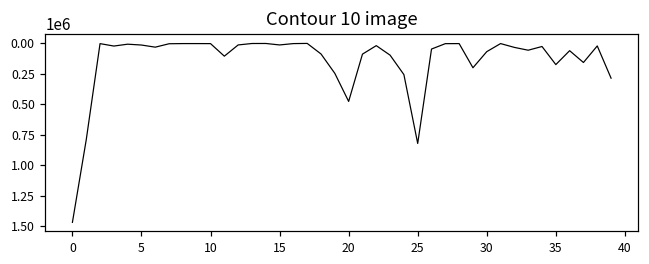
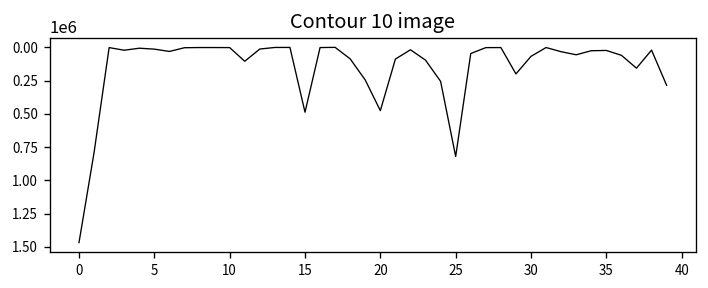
  {
    "0": 1470000,
    "5": 10000,
    "10": 0,
-   "15": 10000,
+   "15": 490000,
    "20": 480000,
    "25": 820000,
    "30": 70000,
-   "35": 170000
+   "35": 20000
  }
